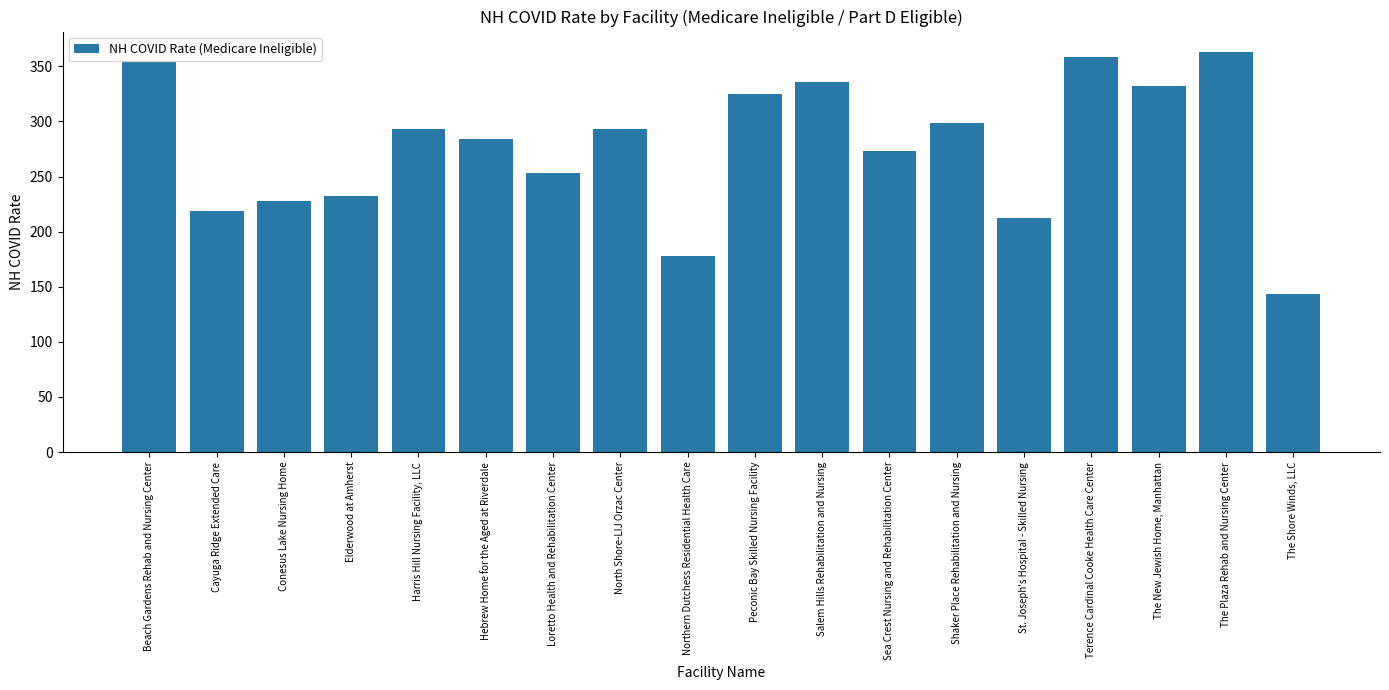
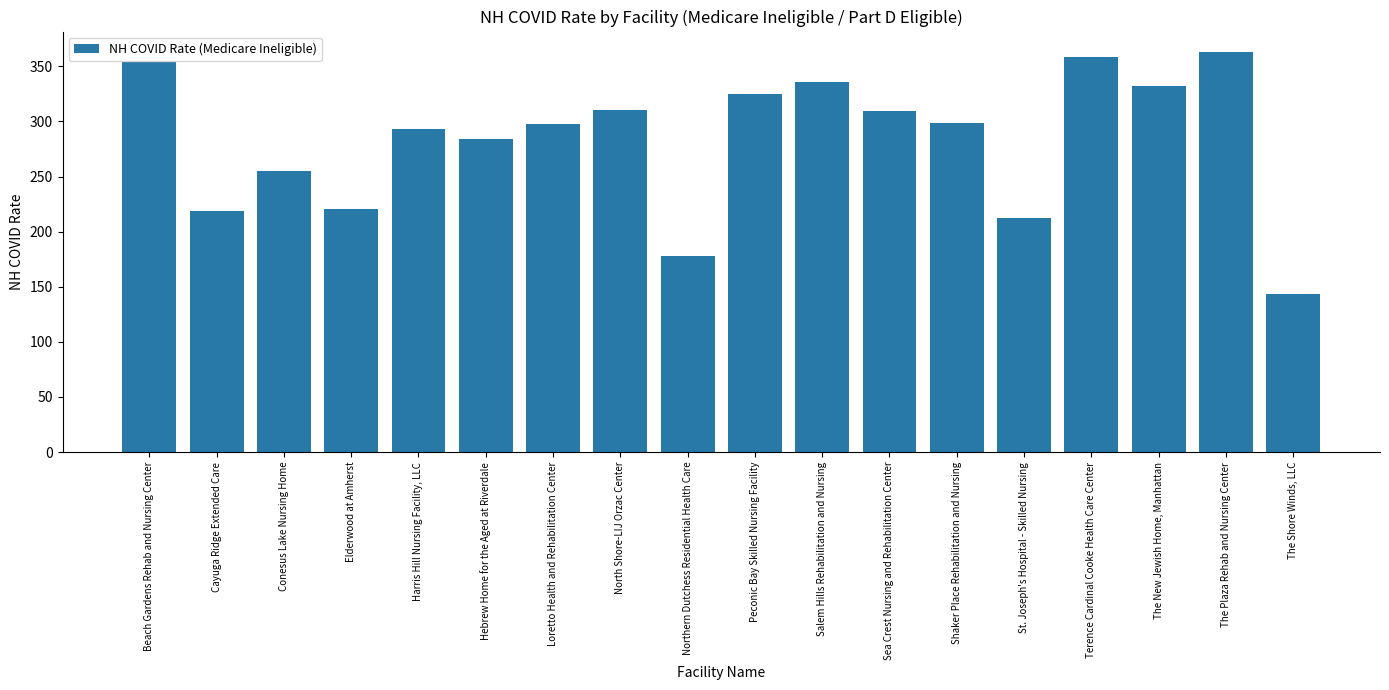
  {
    "Beach Gardens Rehab and Nursing Center": 354,
    "Cayuga Ridge Extended Care": 219,
-   "Conesus Lake Nursing Home": 228,
-   "Elderwood at Amherst": 232,
+   "Conesus Lake Nursing Home": 255,
+   "Elderwood at Amherst": 220,
    "Harris Hill Nursing Facility, LLC": 293,
    "Hebrew Home for the Aged at Riverdale": 284,
-   "Loretto Health and Rehabilitation Center": 253,
-   "North Shore-LIJ Orzac Center": 293,
+   "Loretto Health and Rehabilitation Center": 297,
+   "North Shore-LIJ Orzac Center": 310,
    "Northern Dutchess Residential Health Care": 178,
    "Peconic Bay Skilled Nursing Facility": 324,
    "Salem Hills Rehabilitation and Nursing": 336,
-   "Sea Crest Nursing and Rehabilitation Center": 273,
+   "Sea Crest Nursing and Rehabilitation Center": 309,
    "Shaker Place Rehabilitation and Nursing": 299,
    "St. Joseph's Hospital - Skilled Nursing": 212,
    "Terence Cardinal Cooke Health Care Center": 358,
    "The New Jewish Home, Manhattan": 332,
    "The Plaza Rehab and Nursing Center": 363,
    "The Shore Winds, LLC": 144
  }
